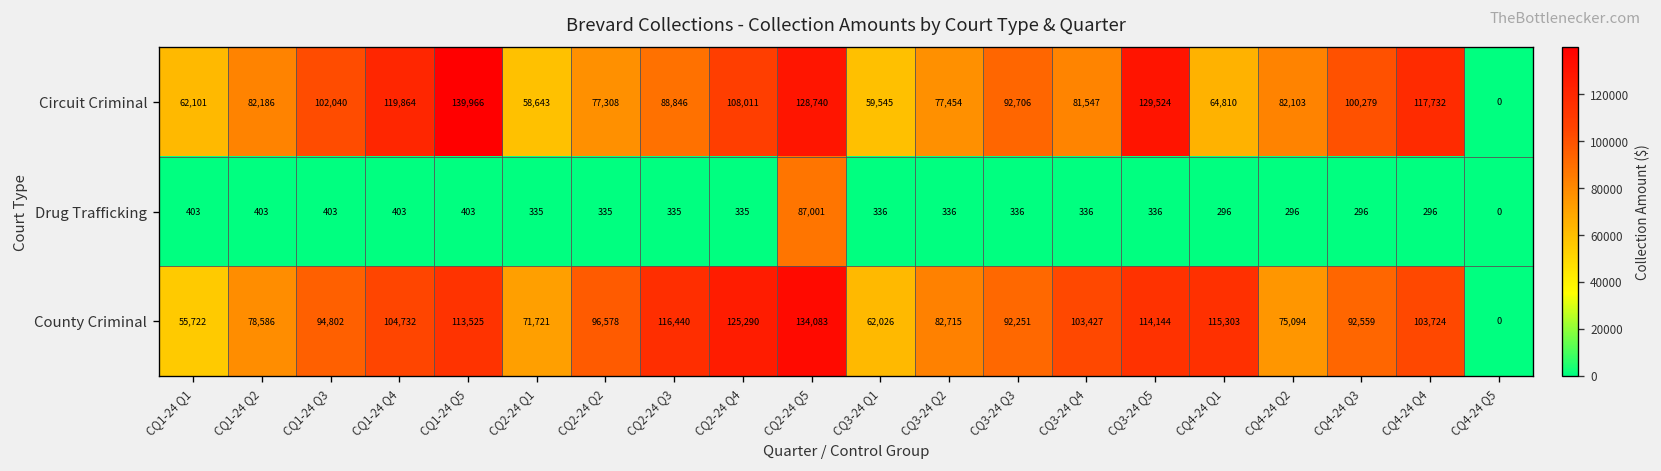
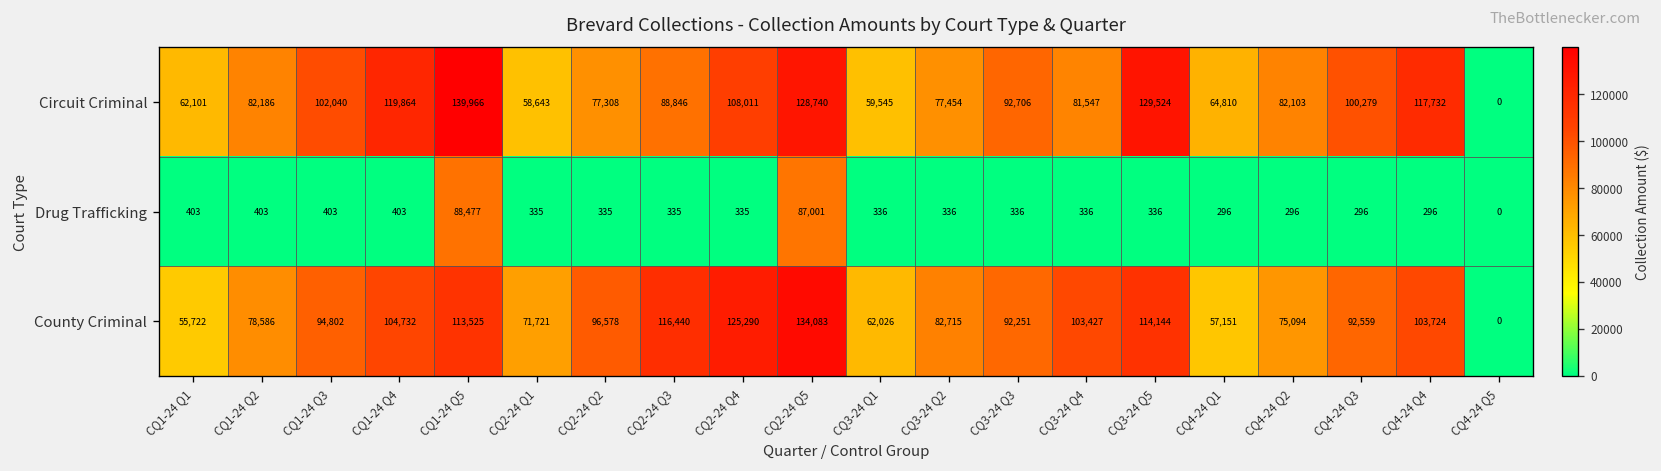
  {
    "Circuit Criminal": {
      "CQ1-24 Q1": "62,101",
      "CQ1-24 Q2": "82,186",
      "CQ1-24 Q3": "102,040",
      "CQ1-24 Q4": "119,864",
      "CQ1-24 Q5": "139,966",
      "CQ2-24 Q1": "58,643",
      "CQ2-24 Q2": "77,308",
      "CQ2-24 Q3": "88,846",
      "CQ2-24 Q4": "108,011",
      "CQ2-24 Q5": "128,740",
      "CQ3-24 Q1": "59,545",
      "CQ3-24 Q2": "77,454",
      "CQ3-24 Q3": "92,706",
      "CQ3-24 Q4": "81,547",
      "CQ3-24 Q5": "129,524",
      "CQ4-24 Q1": "64,810",
      "CQ4-24 Q2": "82,103",
      "CQ4-24 Q3": "100,279",
      "CQ4-24 Q4": "117,732",
      "CQ4-24 Q5": "0"
    },
    "Drug Trafficking": {
      "CQ1-24 Q1": "403",
      "CQ1-24 Q2": "403",
      "CQ1-24 Q3": "403",
      "CQ1-24 Q4": "403",
-     "CQ1-24 Q5": "403",
+     "CQ1-24 Q5": "88,477",
      "CQ2-24 Q1": "335",
      "CQ2-24 Q2": "335",
      "CQ2-24 Q3": "335",
      "CQ2-24 Q4": "335",
      "CQ2-24 Q5": "87,001",
      "CQ3-24 Q1": "336",
      "CQ3-24 Q2": "336",
      "CQ3-24 Q3": "336",
      "CQ3-24 Q4": "336",
      "CQ3-24 Q5": "336",
      "CQ4-24 Q1": "296",
      "CQ4-24 Q2": "296",
      "CQ4-24 Q3": "296",
      "CQ4-24 Q4": "296",
      "CQ4-24 Q5": "0"
    },
    "County Criminal": {
      "CQ1-24 Q1": "55,722",
      "CQ1-24 Q2": "78,586",
      "CQ1-24 Q3": "94,802",
      "CQ1-24 Q4": "104,732",
      "CQ1-24 Q5": "113,525",
      "CQ2-24 Q1": "71,721",
      "CQ2-24 Q2": "96,578",
      "CQ2-24 Q3": "116,440",
      "CQ2-24 Q4": "125,290",
      "CQ2-24 Q5": "134,083",
      "CQ3-24 Q1": "62,026",
      "CQ3-24 Q2": "82,715",
      "CQ3-24 Q3": "92,251",
      "CQ3-24 Q4": "103,427",
      "CQ3-24 Q5": "114,144",
-     "CQ4-24 Q1": "115,303",
+     "CQ4-24 Q1": "57,151",
      "CQ4-24 Q2": "75,094",
      "CQ4-24 Q3": "92,559",
      "CQ4-24 Q4": "103,724",
      "CQ4-24 Q5": "0"
    }
  }
